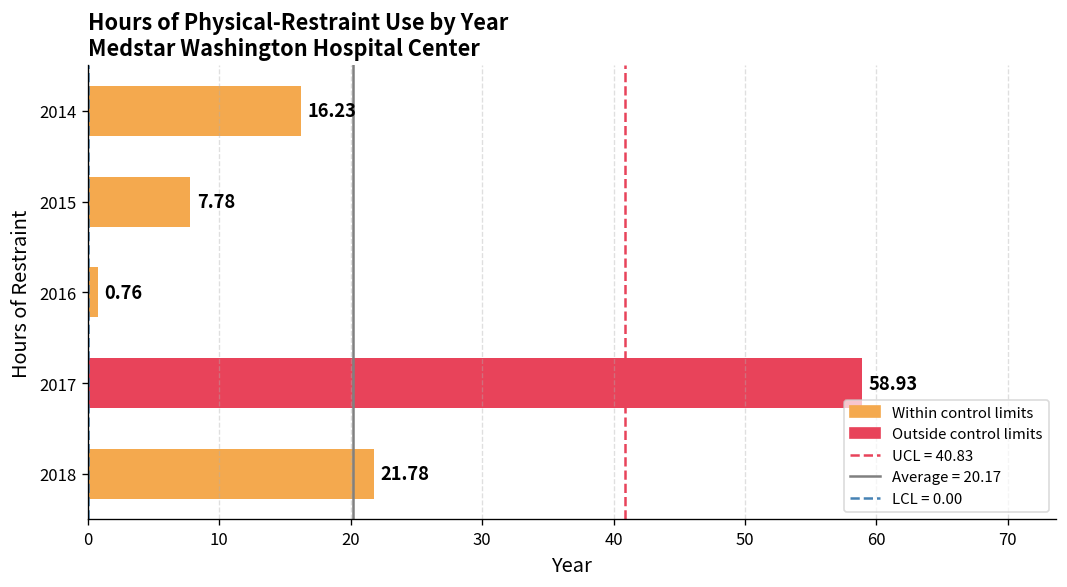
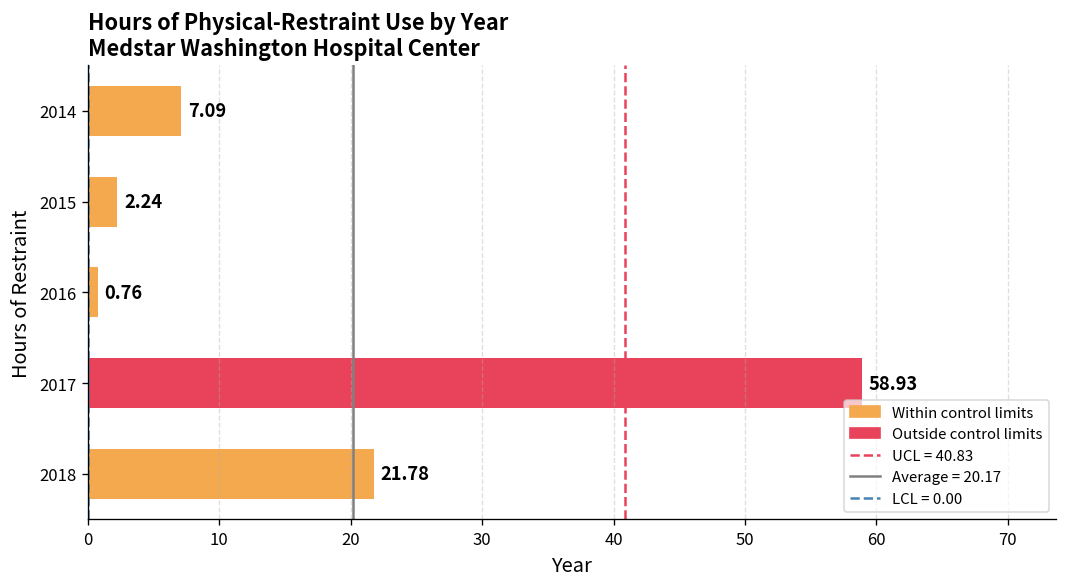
  {
-   "2014": 16.23,
-   "2015": 7.78,
+   "2014": 7.09,
+   "2015": 2.24,
    "2016": 0.76,
    "2018": 21.78
  }
